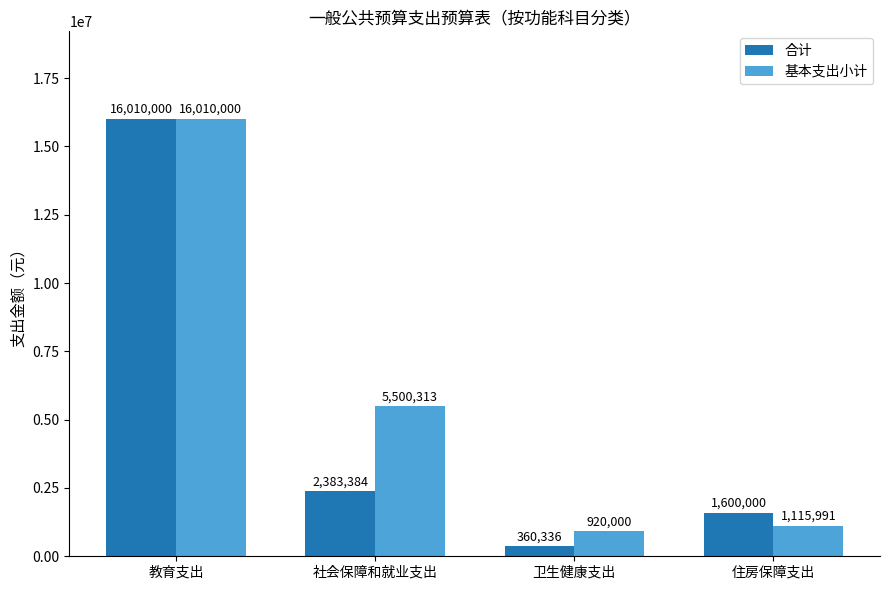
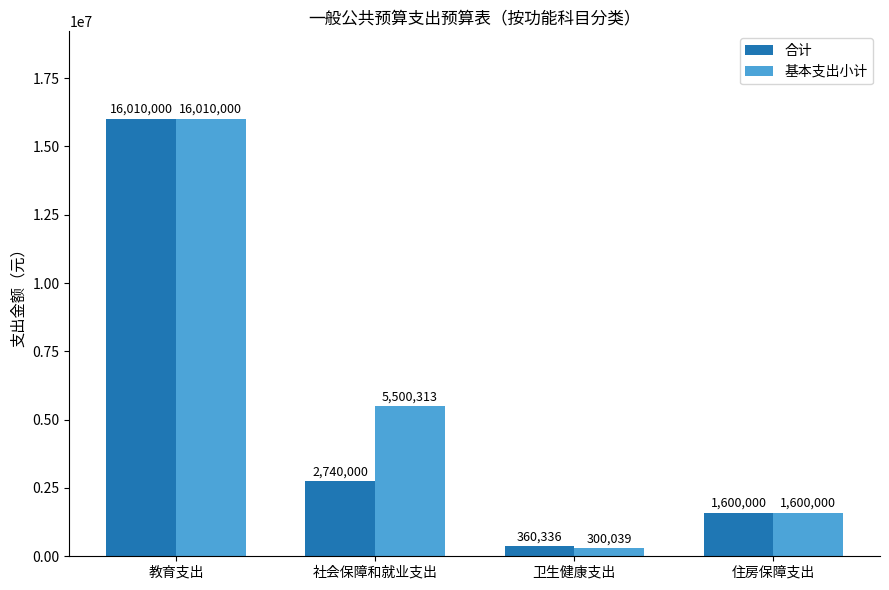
  {
    "合计": {
      "教育支出": "16,010,000",
-     "社会保障和就业支出": "2,383,384",
+     "社会保障和就业支出": "2,740,000",
      "卫生健康支出": "360,336",
      "住房保障支出": "1,600,000"
    },
    "基本支出小计": {
      "教育支出": "16,010,000",
      "社会保障和就业支出": "5,500,313",
-     "卫生健康支出": "920,000",
-     "住房保障支出": "1,115,991"
+     "卫生健康支出": "300,039",
+     "住房保障支出": "1,600,000"
    }
  }
